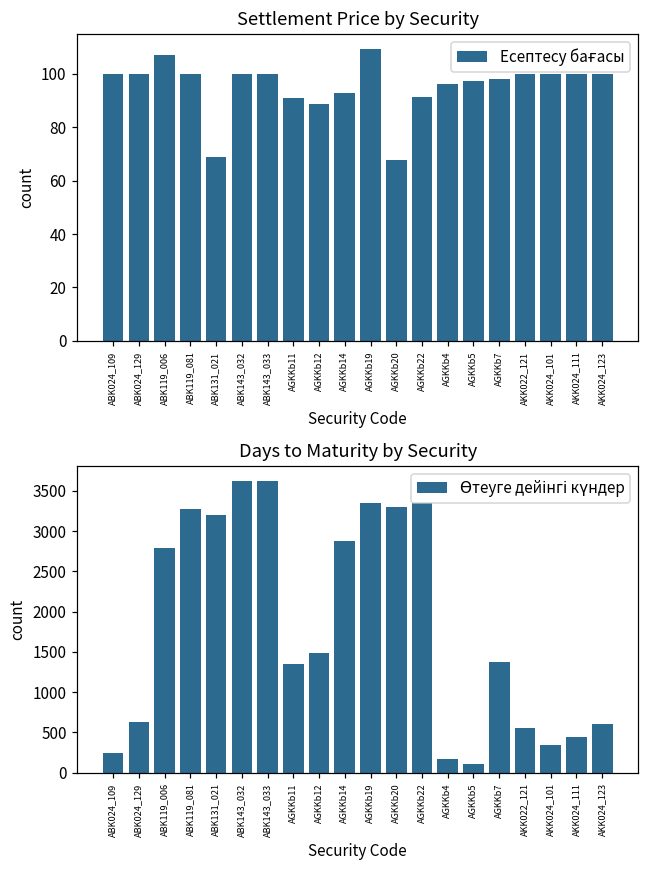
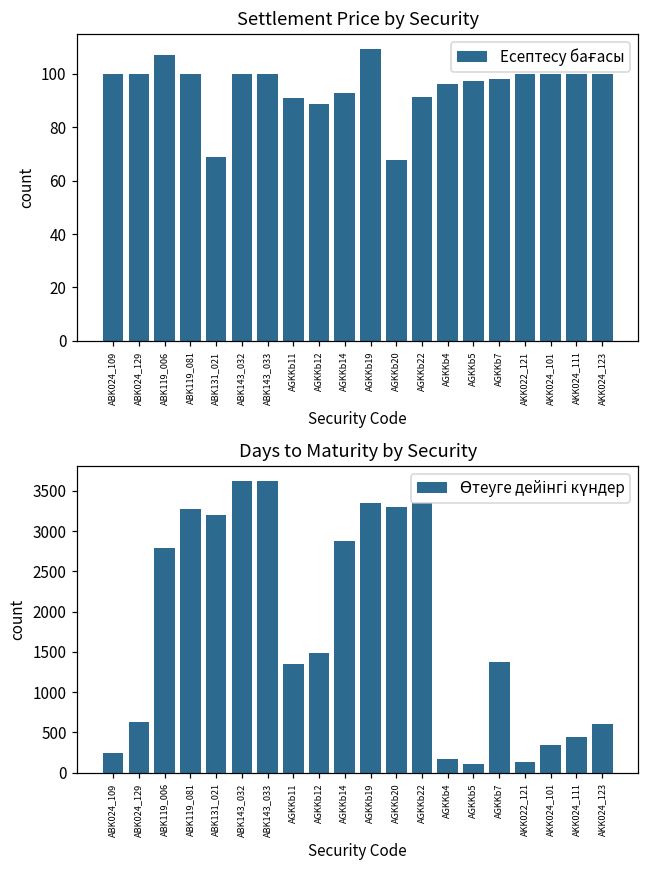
  {
    "Settlement Price by Security": {
      "ABK024_109": 100,
      "ABK024_129": 100,
      "ABK119_006": 107,
      "ABK119_081": 100,
      "ABK131_021": 69,
      "ABK143_032": 100,
      "ABK143_033": 100,
      "AGKKb11": 91,
      "AGKKb12": 89,
      "AGKKb14": 93,
      "AGKKb19": 109,
      "AGKKb20": 68,
      "AGKKb22": 91,
      "AGKKb4": 96,
      "AGKKb5": 97,
      "AGKKb7": 98,
      "AKK022_121": 100,
      "AKK024_101": 100,
      "AKK024_111": 100,
      "AKK024_123": 100
    },
    "Days to Maturity by Security": {
      "ABK024_109": 200,
      "ABK024_129": 600,
      "ABK119_006": 2800,
      "ABK119_081": 3300,
      "ABK131_021": 3200,
      "ABK143_032": 3600,
      "ABK143_033": 3600,
      "AGKKb11": 1400,
      "AGKKb12": 1500,
      "AGKKb14": 2900,
      "AGKKb19": 3300,
      "AGKKb20": 3300,
      "AGKKb22": 3400,
      "AGKKb4": 200,
      "AGKKb5": 100,
      "AGKKb7": 1400,
-     "AKK022_121": 500,
+     "AKK022_121": 100,
      "AKK024_101": 300,
      "AKK024_111": 400,
      "AKK024_123": 600
    }
  }
